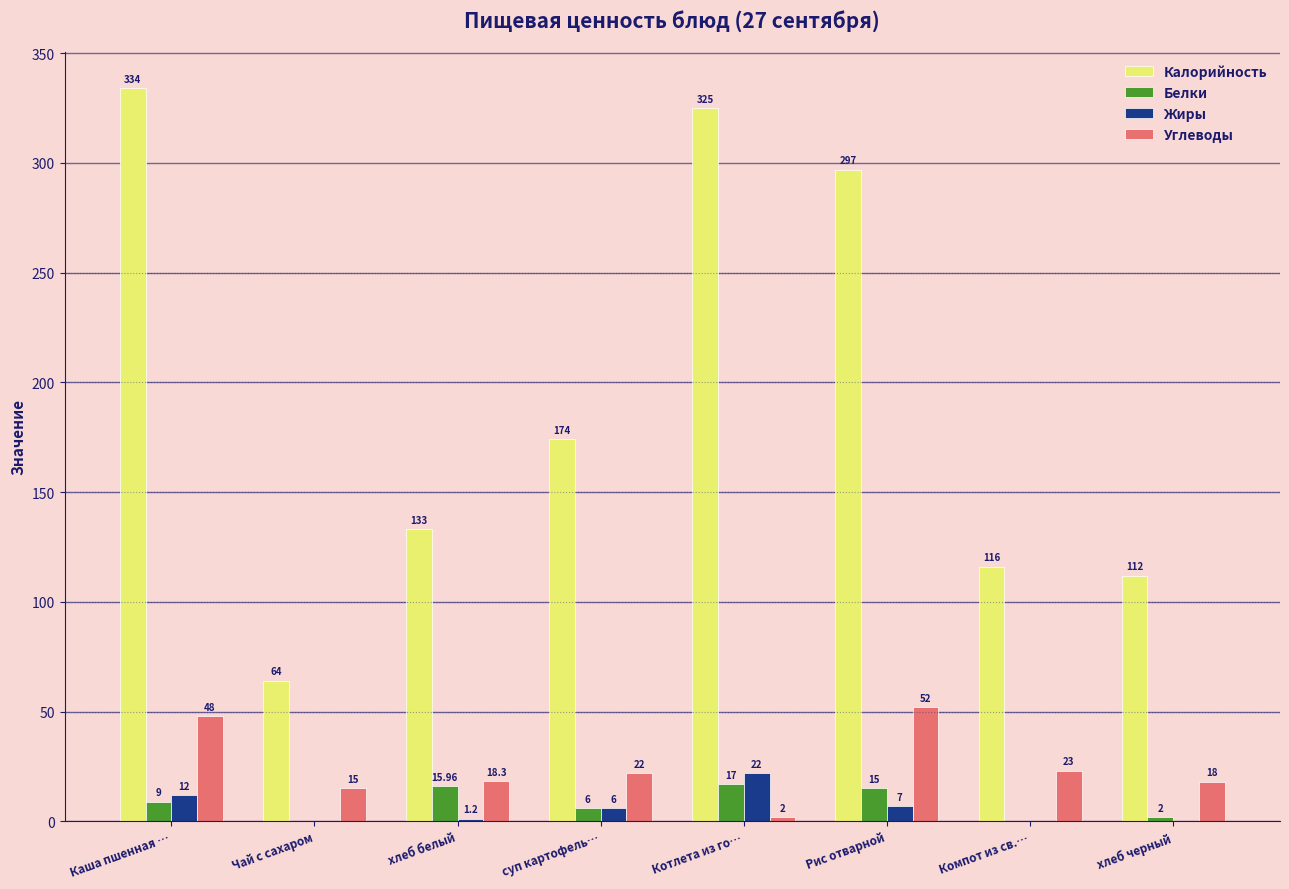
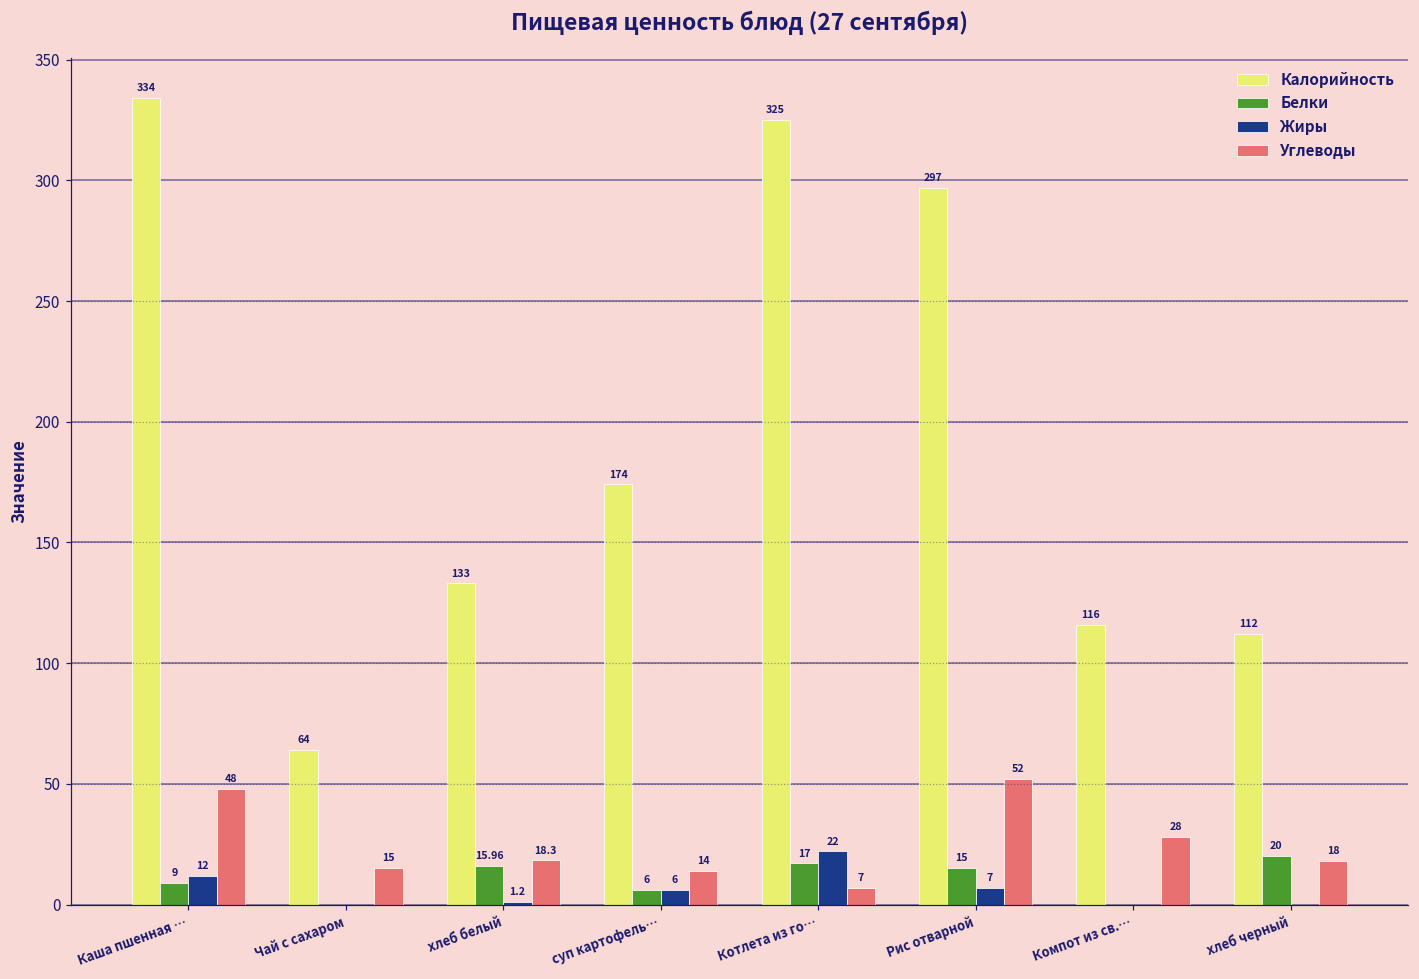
  {
    "Калорийность": {
      "Каша пшенная …": 334,
      "Чай с сахаром": 64,
      "хлеб белый": 133,
      "суп картофель…": 174,
      "Котлета из го…": 325,
      "Рис отварной": 297,
      "Компот из св.…": 116,
      "хлеб черный": 112
    },
    "Белки": {
      "Каша пшенная …": 9,
      "хлеб белый": 15.96,
      "суп картофель…": 6,
      "Котлета из го…": 17,
      "Рис отварной": 15,
-     "хлеб черный": 2
+     "хлеб черный": 20
    },
    "Жиры": {
      "Каша пшенная …": 12,
      "хлеб белый": 1.2,
      "суп картофель…": 6,
      "Котлета из го…": 22,
      "Рис отварной": 7
    },
    "Углеводы": {
      "Каша пшенная …": 48,
      "Чай с сахаром": 15,
      "хлеб белый": 18.3,
-     "суп картофель…": 22,
-     "Котлета из го…": 2,
+     "суп картофель…": 14,
+     "Котлета из го…": 7,
      "Рис отварной": 52,
-     "Компот из св.…": 23,
+     "Компот из св.…": 28,
      "хлеб черный": 18
    }
  }
